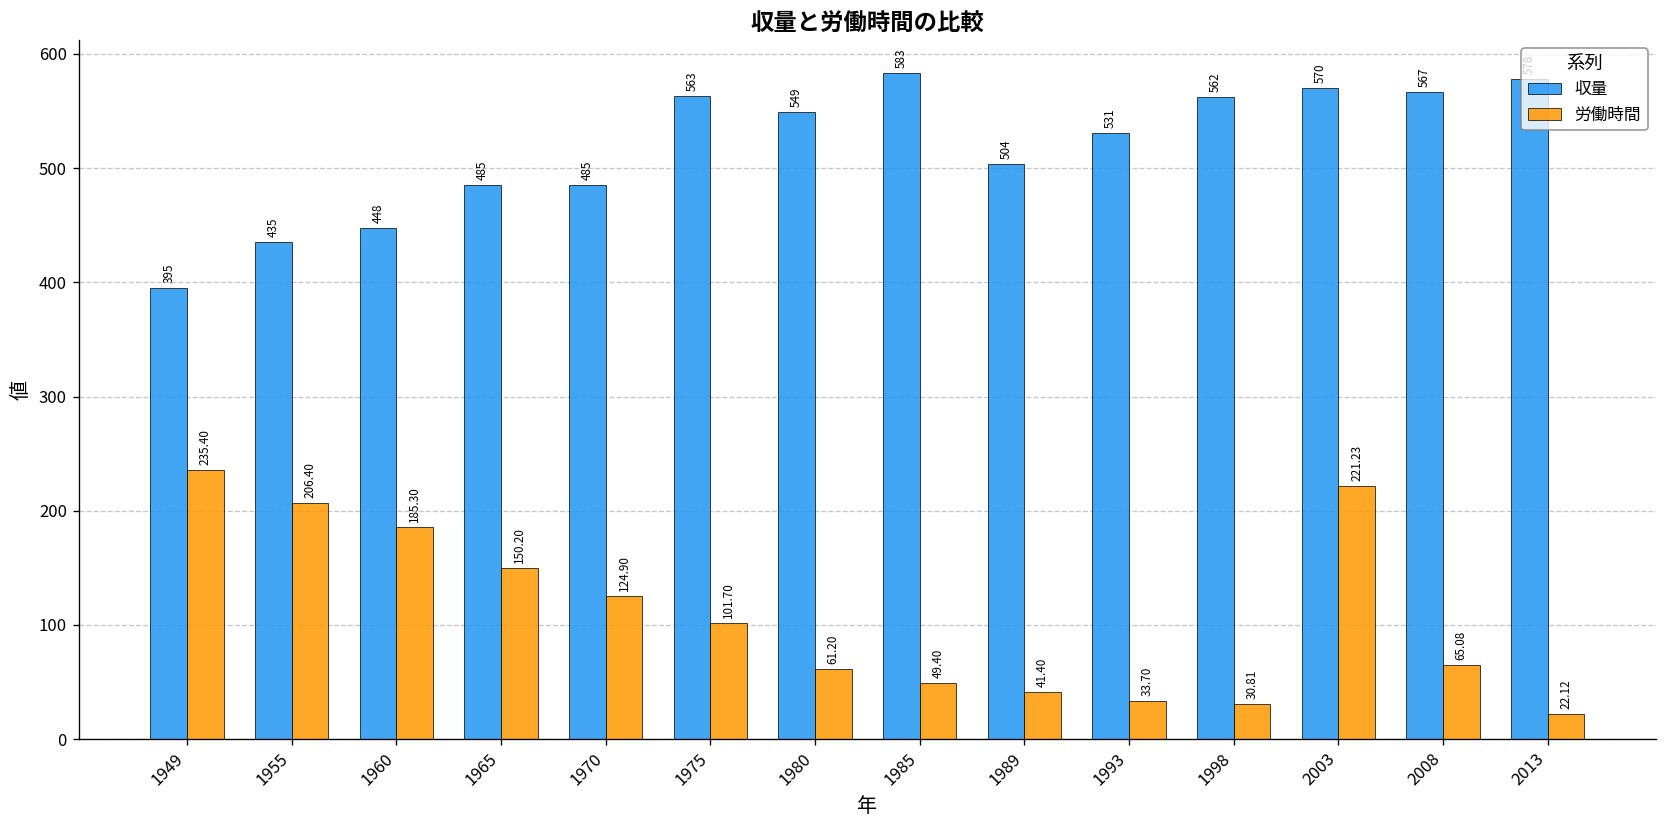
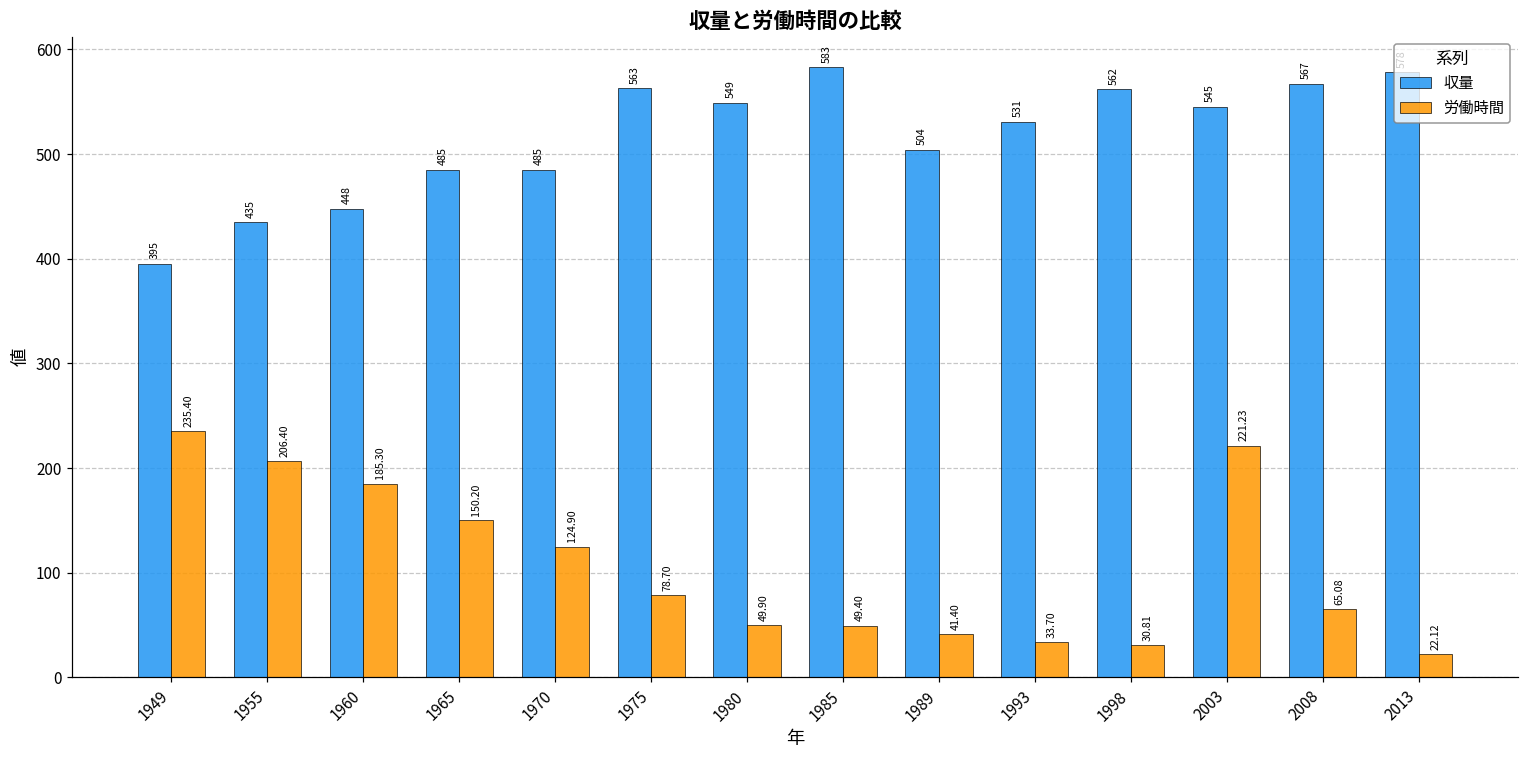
  {
    "収量": {
      "1949": 395,
      "1955": 435,
      "1960": 448,
      "1965": 485,
      "1970": 485,
      "1975": 563,
      "1980": 549,
      "1985": 583,
      "1989": 504,
      "1993": 531,
      "1998": 562,
-     "2003": 570,
+     "2003": 545,
      "2008": 567
    },
    "労働時間": {
      "1949": 235.40,
      "1955": 206.40,
      "1960": 185.30,
      "1965": 150.20,
      "1970": 124.90,
-     "1975": 101.70,
-     "1980": 61.20,
+     "1975": 78.70,
+     "1980": 49.90,
      "1985": 49.40,
      "1989": 41.40,
      "1993": 33.70,
      "1998": 30.81,
      "2003": 221.23,
      "2008": 65.08,
      "2013": 22.12
    }
  }
